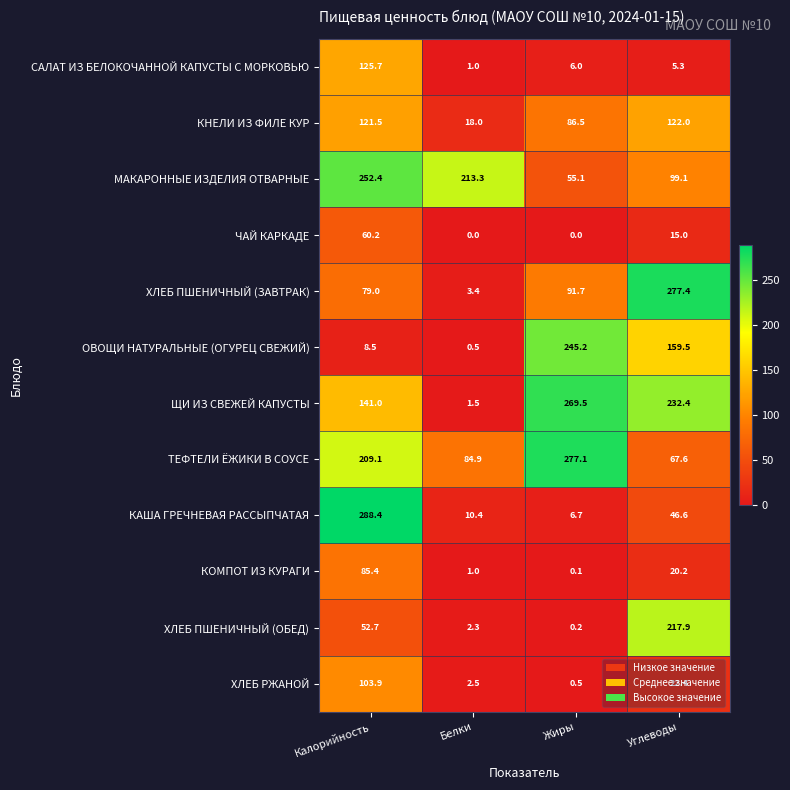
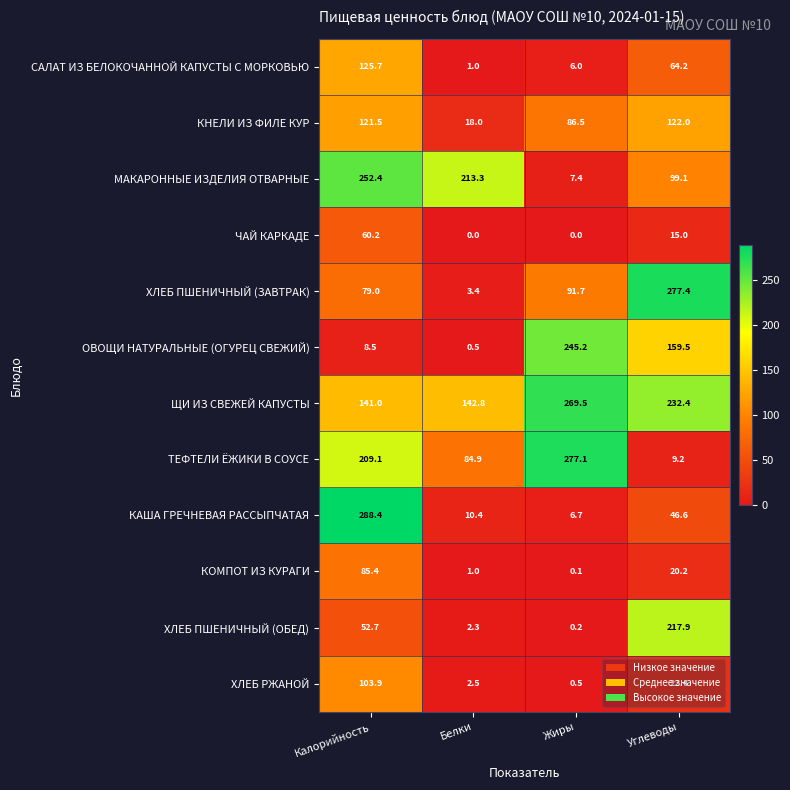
  {
    "САЛАТ ИЗ БЕЛОКОЧАННОЙ КАПУСТЫ С МОРКОВЬЮ": {
      "Калорийность": 125.7,
      "Белки": 1.0,
      "Жиры": 6.0,
-     "Углеводы": 5.3
+     "Углеводы": 64.2
    },
    "КНЕЛИ ИЗ ФИЛЕ КУР": {
      "Калорийность": 121.5,
      "Белки": 18.0,
      "Жиры": 86.5,
      "Углеводы": 122.0
    },
    "МАКАРОННЫЕ ИЗДЕЛИЯ ОТВАРНЫЕ": {
      "Калорийность": 252.4,
      "Белки": 213.3,
-     "Жиры": 55.1,
+     "Жиры": 7.4,
      "Углеводы": 99.1
    },
    "ЧАЙ КАРКАДЕ": {
      "Калорийность": 60.2,
      "Белки": 0.0,
      "Жиры": 0.0,
      "Углеводы": 15.0
    },
    "ХЛЕБ ПШЕНИЧНЫЙ (ЗАВТРАК)": {
      "Калорийность": 79.0,
      "Белки": 3.4,
      "Жиры": 91.7,
      "Углеводы": 277.4
    },
    "ОВОЩИ НАТУРАЛЬНЫЕ (ОГУРЕЦ СВЕЖИЙ)": {
      "Калорийность": 8.5,
      "Белки": 0.5,
      "Жиры": 245.2,
      "Углеводы": 159.5
    },
    "ЩИ ИЗ СВЕЖЕЙ КАПУСТЫ": {
      "Калорийность": 141.0,
-     "Белки": 1.5,
+     "Белки": 142.8,
      "Жиры": 269.5,
      "Углеводы": 232.4
    },
    "ТЕФТЕЛИ ЁЖИКИ В СОУСЕ": {
      "Калорийность": 209.1,
      "Белки": 84.9,
      "Жиры": 277.1,
-     "Углеводы": 67.6
+     "Углеводы": 9.2
    },
    "КАША ГРЕЧНЕВАЯ РАССЫПЧАТАЯ": {
      "Калорийность": 288.4,
      "Белки": 10.4,
      "Жиры": 6.7,
      "Углеводы": 46.6
    },
    "КОМПОТ ИЗ КУРАГИ": {
      "Калорийность": 85.4,
      "Белки": 1.0,
      "Жиры": 0.1,
      "Углеводы": 20.2
    },
    "ХЛЕБ ПШЕНИЧНЫЙ (ОБЕД)": {
      "Калорийность": 52.7,
      "Белки": 2.3,
      "Жиры": 0.2,
      "Углеводы": 217.9
    },
    "ХЛЕБ РЖАНОЙ": {
      "Калорийность": 103.9,
      "Белки": 2.5,
      "Жиры": 0.5
    }
  }
